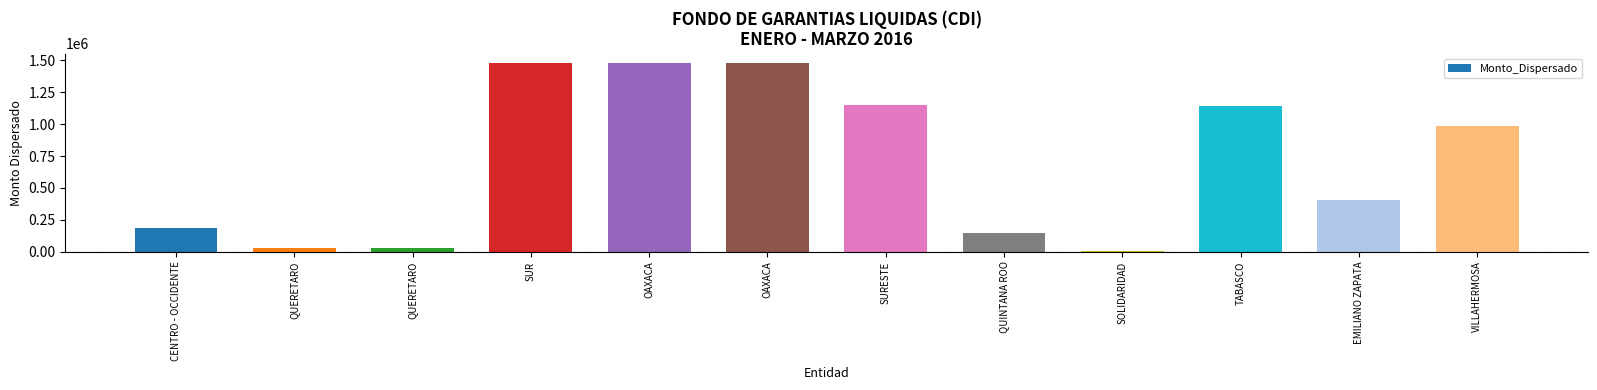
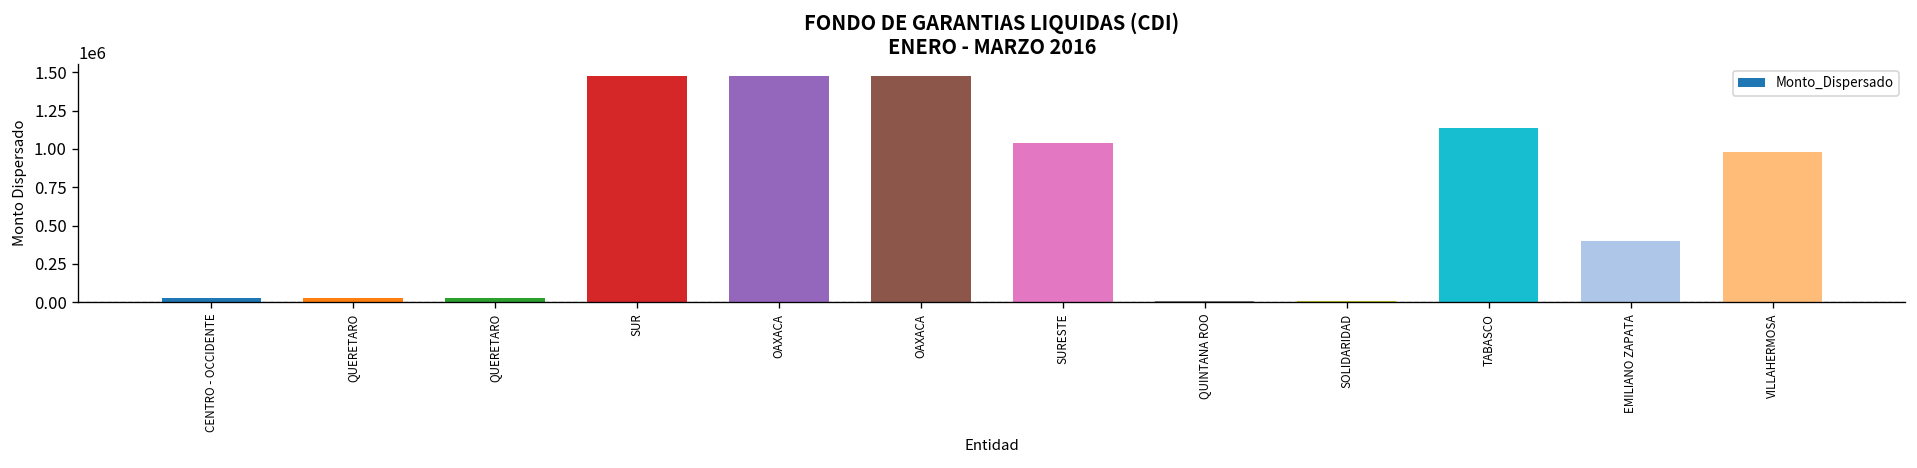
  {
-   "CENTRO - OCCIDENTE": 190000,
+   "CENTRO - OCCIDENTE": 30000,
    "SUR": 1480000,
-   "SURESTE": 1150000,
-   "QUINTANA ROO": 140000,
+   "SURESTE": 1040000,
+   "QUINTANA ROO": 0,
    "TABASCO": 1140000,
    "EMILIANO ZAPATA": 400000,
    "VILLAHERMOSA": 980000
  }
